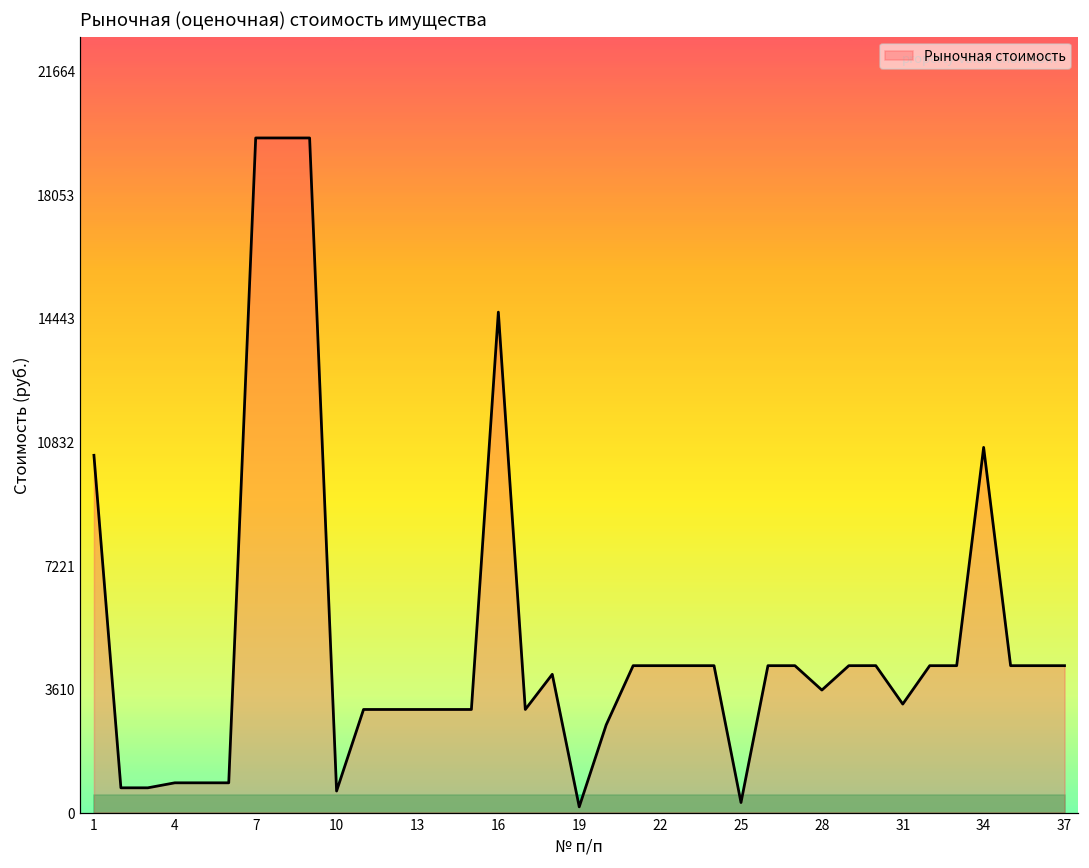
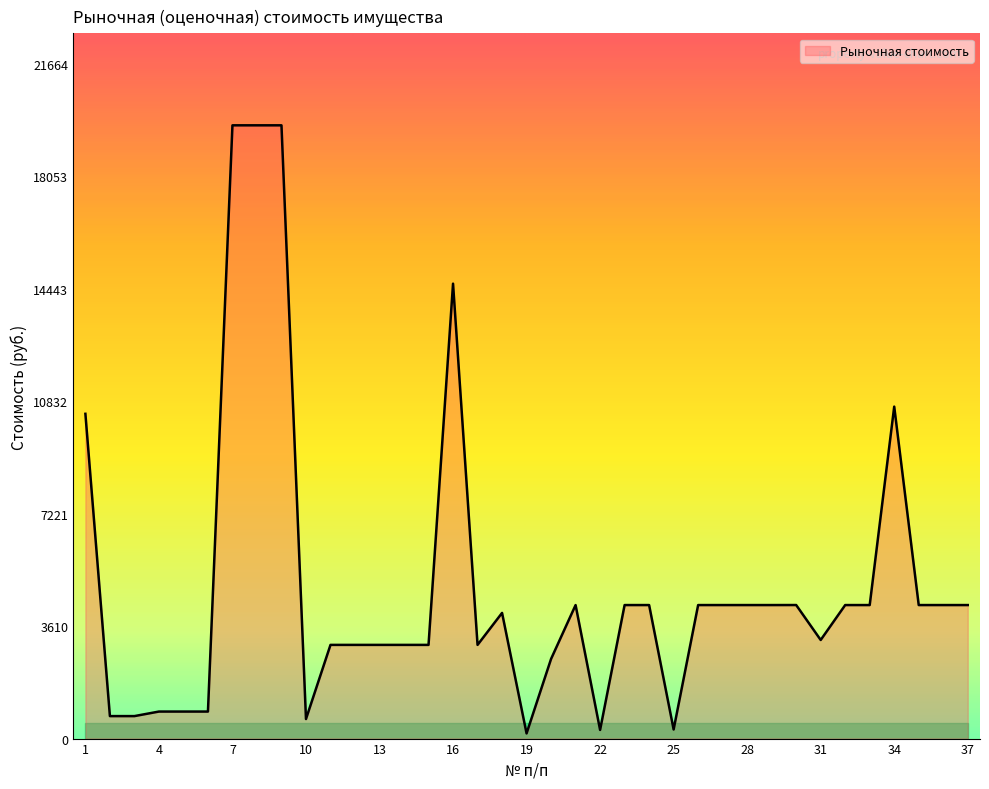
  {
    "Рыночная стоимость": {
      "1": 10400,
      "4": 900,
      "7": 19700,
      "10": 600,
      "13": 3000,
      "16": 14600,
      "19": 200,
-     "22": 4300,
+     "22": 300,
      "25": 300,
-     "28": 3600,
+     "28": 4300,
      "31": 3200,
      "34": 10700,
      "37": 4300
    }
  }
